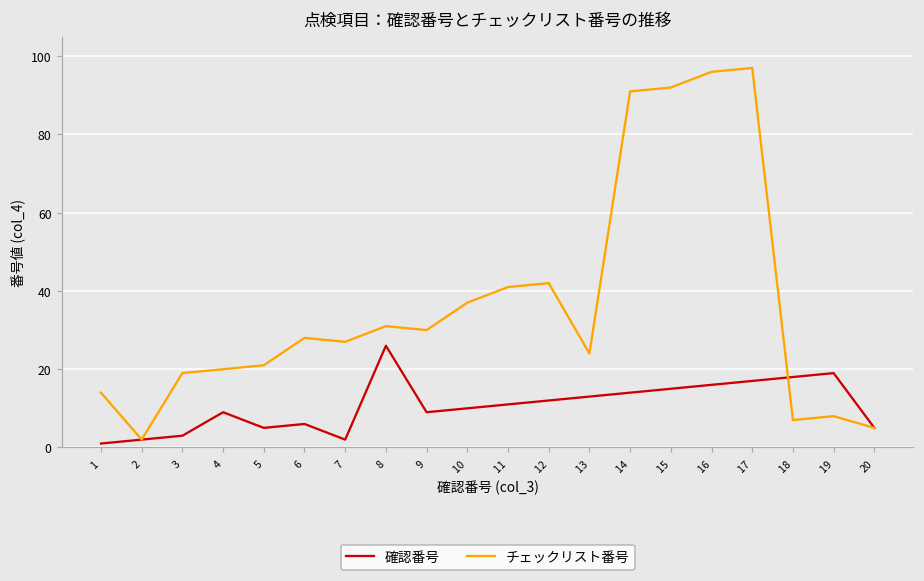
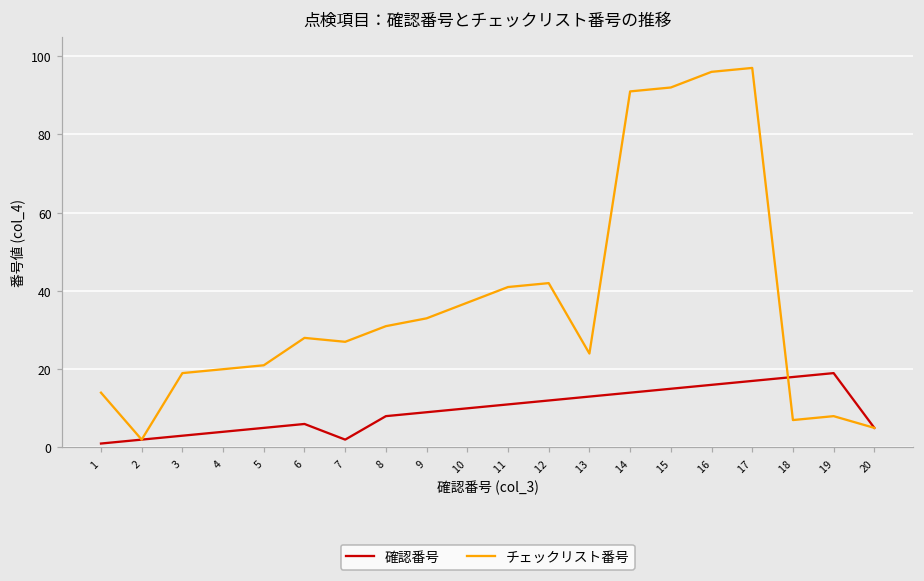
  {
    "確認番号": {
      "1": 1,
      "3": 3,
-     "4": 9,
+     "4": 4,
      "5": 5,
      "6": 6,
      "7": 2,
-     "8": 26,
+     "8": 8,
      "9": 9,
      "10": 10,
      "11": 11,
      "12": 12,
      "13": 13,
      "14": 14,
      "15": 15,
      "16": 16,
      "17": 17,
      "18": 18,
      "19": 19
    },
    "チェックリスト番号": {
      "1": 14,
      "3": 19,
      "4": 20,
      "5": 21,
      "6": 28,
      "7": 27,
      "8": 31,
-     "9": 30,
+     "9": 33,
      "10": 37,
      "11": 41,
      "12": 42,
      "13": 24,
      "14": 91,
      "15": 92,
      "16": 96,
      "17": 97,
      "18": 7,
      "19": 8
    }
  }
